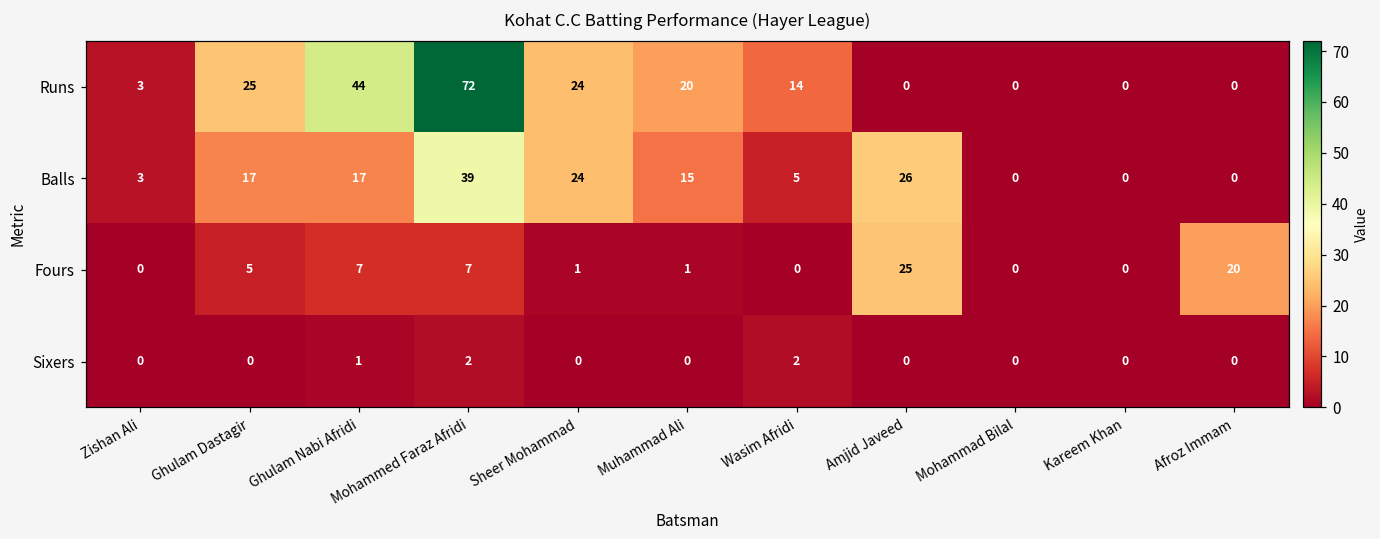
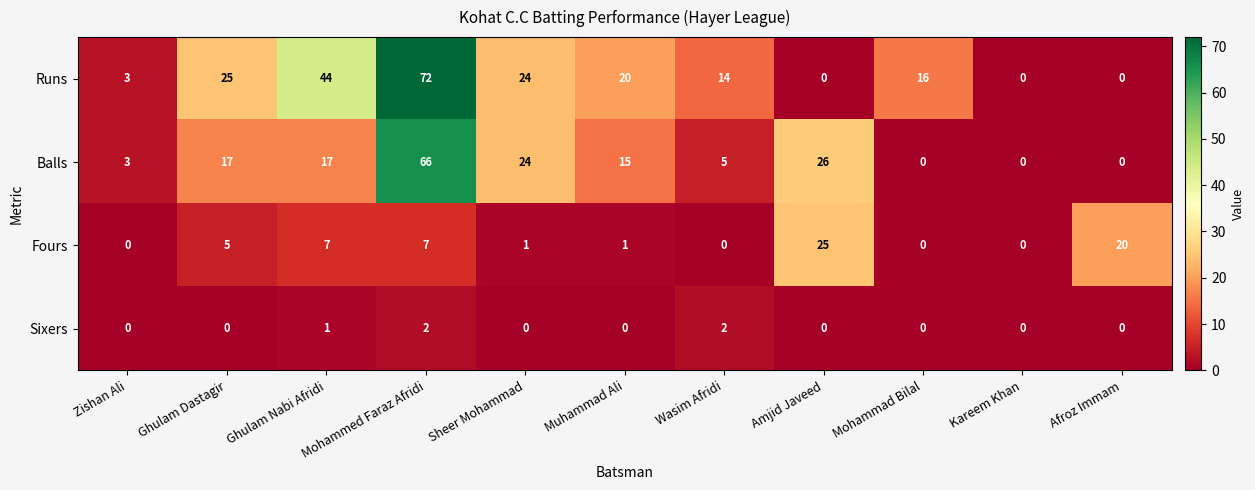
  {
    "Runs": {
      "Zishan Ali": 3,
      "Ghulam Dastagir": 25,
      "Ghulam Nabi Afridi": 44,
      "Mohammed Faraz Afridi": 72,
      "Sheer Mohammad": 24,
      "Muhammad Ali": 20,
      "Wasim Afridi": 14,
      "Amjid Javeed": 0,
-     "Mohammad Bilal": 0,
+     "Mohammad Bilal": 16,
      "Kareem Khan": 0,
      "Afroz Immam": 0
    },
    "Balls": {
      "Zishan Ali": 3,
      "Ghulam Dastagir": 17,
      "Ghulam Nabi Afridi": 17,
-     "Mohammed Faraz Afridi": 39,
+     "Mohammed Faraz Afridi": 66,
      "Sheer Mohammad": 24,
      "Muhammad Ali": 15,
      "Wasim Afridi": 5,
      "Amjid Javeed": 26,
      "Mohammad Bilal": 0,
      "Kareem Khan": 0,
      "Afroz Immam": 0
    },
    "Fours": {
      "Zishan Ali": 0,
      "Ghulam Dastagir": 5,
      "Ghulam Nabi Afridi": 7,
      "Mohammed Faraz Afridi": 7,
      "Sheer Mohammad": 1,
      "Muhammad Ali": 1,
      "Wasim Afridi": 0,
      "Amjid Javeed": 25,
      "Mohammad Bilal": 0,
      "Kareem Khan": 0,
      "Afroz Immam": 20
    },
    "Sixers": {
      "Zishan Ali": 0,
      "Ghulam Dastagir": 0,
      "Ghulam Nabi Afridi": 1,
      "Mohammed Faraz Afridi": 2,
      "Sheer Mohammad": 0,
      "Muhammad Ali": 0,
      "Wasim Afridi": 2,
      "Amjid Javeed": 0,
      "Mohammad Bilal": 0,
      "Kareem Khan": 0,
      "Afroz Immam": 0
    }
  }
